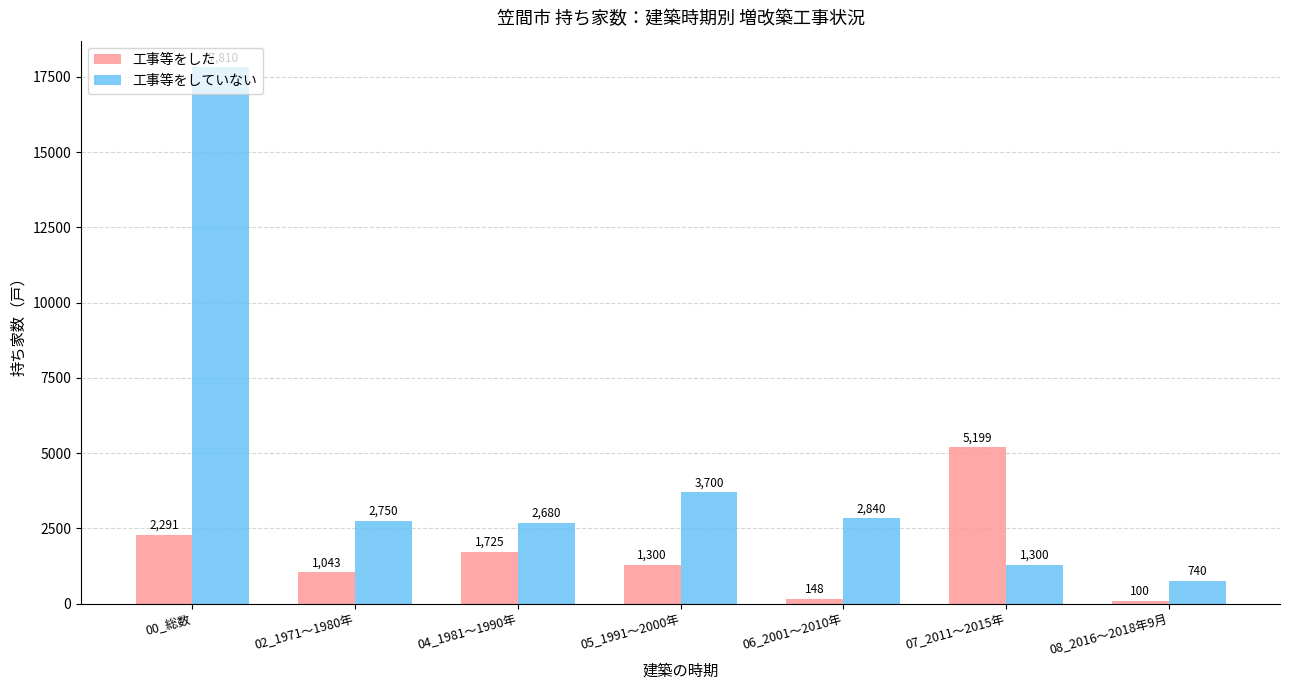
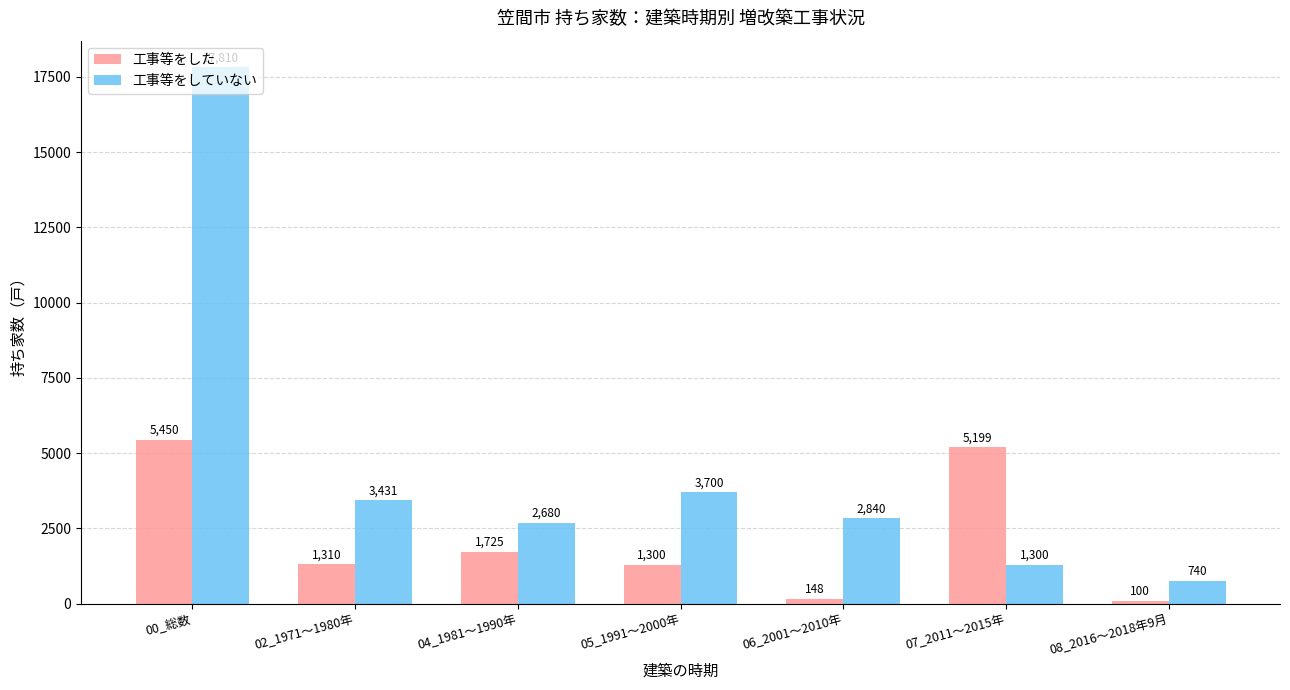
  {
    "工事等をした": {
-     "00_総数": "2,291",
-     "02_1971～1980年": "1,043",
+     "00_総数": "5,450",
+     "02_1971～1980年": "1,310",
      "04_1981～1990年": "1,725",
      "05_1991～2000年": "1,300",
      "06_2001～2010年": "148",
      "07_2011～2015年": "5,199",
      "08_2016～2018年9月": "100"
    },
    "工事等をしていない": {
-     "02_1971～1980年": "2,750",
+     "02_1971～1980年": "3,431",
      "04_1981～1990年": "2,680",
      "05_1991～2000年": "3,700",
      "06_2001～2010年": "2,840",
      "07_2011～2015年": "1,300",
      "08_2016～2018年9月": "740"
    }
  }
